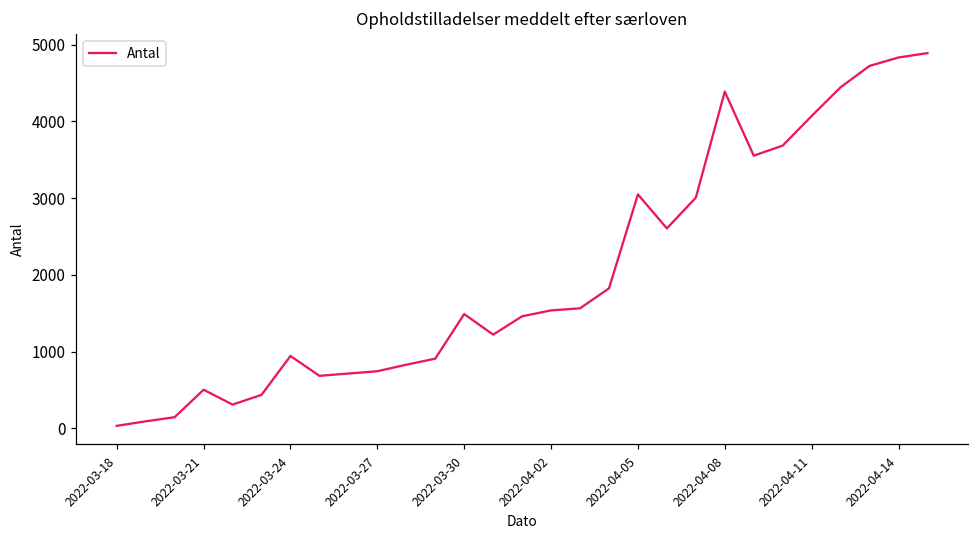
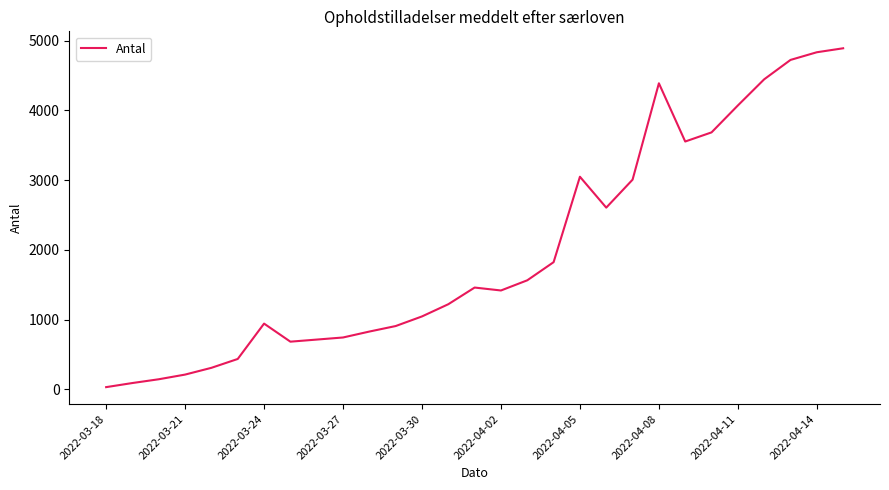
  {
    "2022-03-18": 0,
-   "2022-03-21": 500,
+   "2022-03-21": 200,
    "2022-03-24": 900,
    "2022-03-27": 700,
-   "2022-03-30": 1500,
-   "2022-04-02": 1500,
+   "2022-03-30": 1000,
+   "2022-04-02": 1400,
    "2022-04-05": 3000,
    "2022-04-08": 4400,
    "2022-04-11": 4100,
    "2022-04-14": 4800
  }
